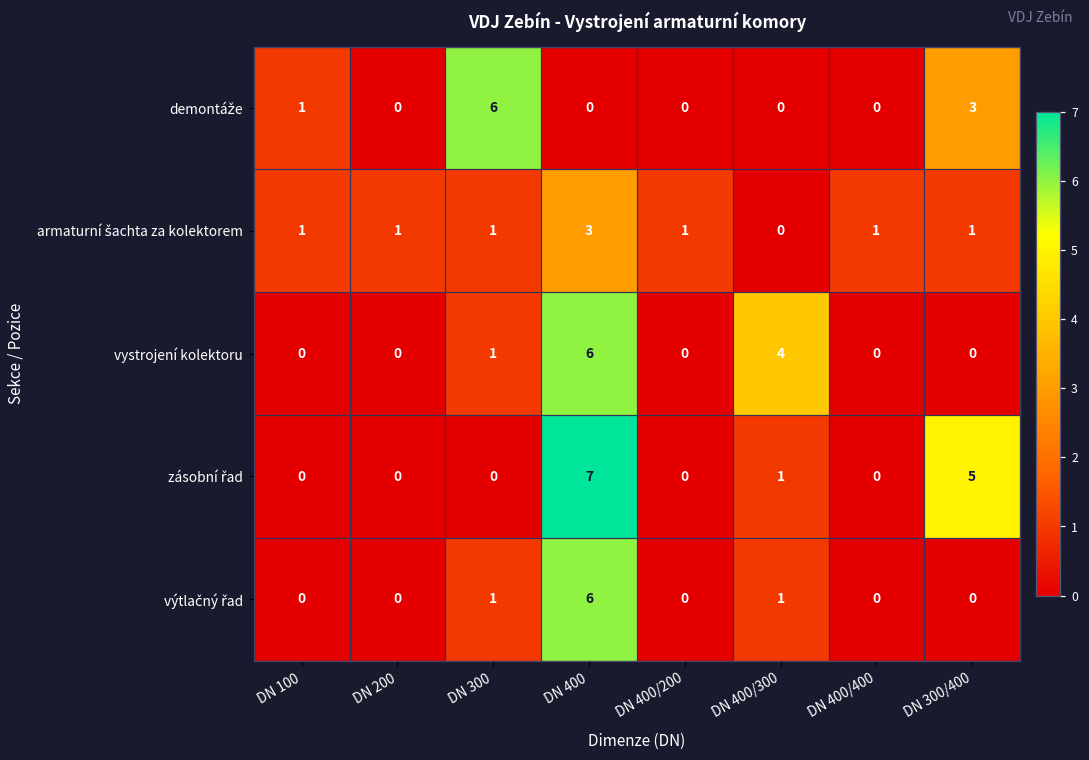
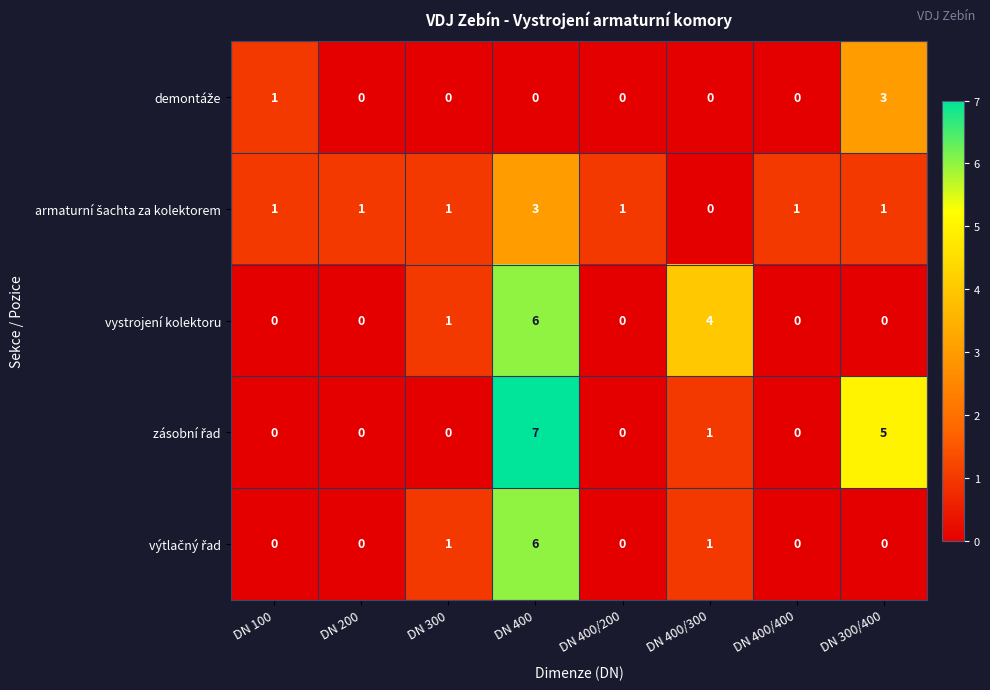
  {
    "demontáže": {
      "DN 100": 1,
      "DN 200": 0,
-     "DN 300": 6,
+     "DN 300": 0,
      "DN 400": 0,
      "DN 400/200": 0,
      "DN 400/300": 0,
      "DN 400/400": 0,
      "DN 300/400": 3
    },
    "armaturní šachta za kolektorem": {
      "DN 100": 1,
      "DN 200": 1,
      "DN 300": 1,
      "DN 400": 3,
      "DN 400/200": 1,
      "DN 400/300": 0,
      "DN 400/400": 1,
      "DN 300/400": 1
    },
    "vystrojení kolektoru": {
      "DN 100": 0,
      "DN 200": 0,
      "DN 300": 1,
      "DN 400": 6,
      "DN 400/200": 0,
      "DN 400/300": 4,
      "DN 400/400": 0,
      "DN 300/400": 0
    },
    "zásobní řad": {
      "DN 100": 0,
      "DN 200": 0,
      "DN 300": 0,
      "DN 400": 7,
      "DN 400/200": 0,
      "DN 400/300": 1,
      "DN 400/400": 0,
      "DN 300/400": 5
    },
    "výtlačný řad": {
      "DN 100": 0,
      "DN 200": 0,
      "DN 300": 1,
      "DN 400": 6,
      "DN 400/200": 0,
      "DN 400/300": 1,
      "DN 400/400": 0,
      "DN 300/400": 0
    }
  }
